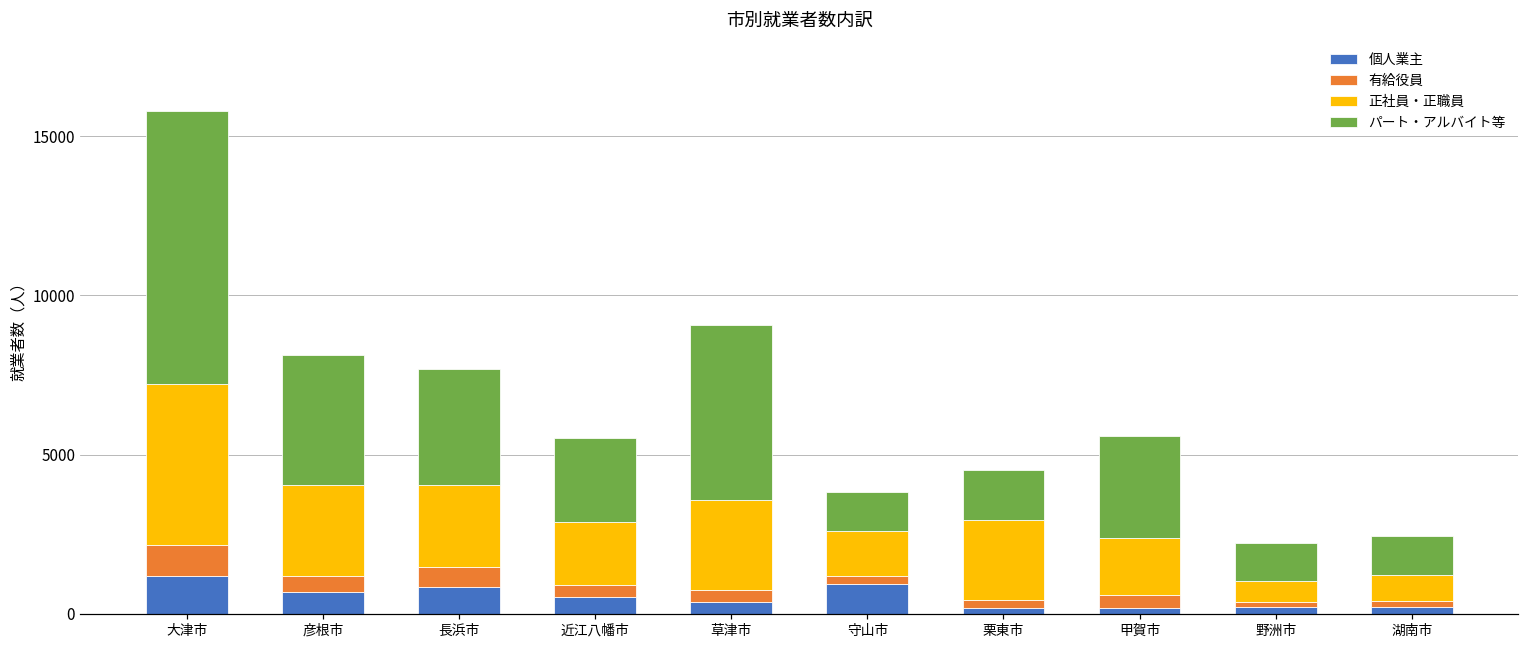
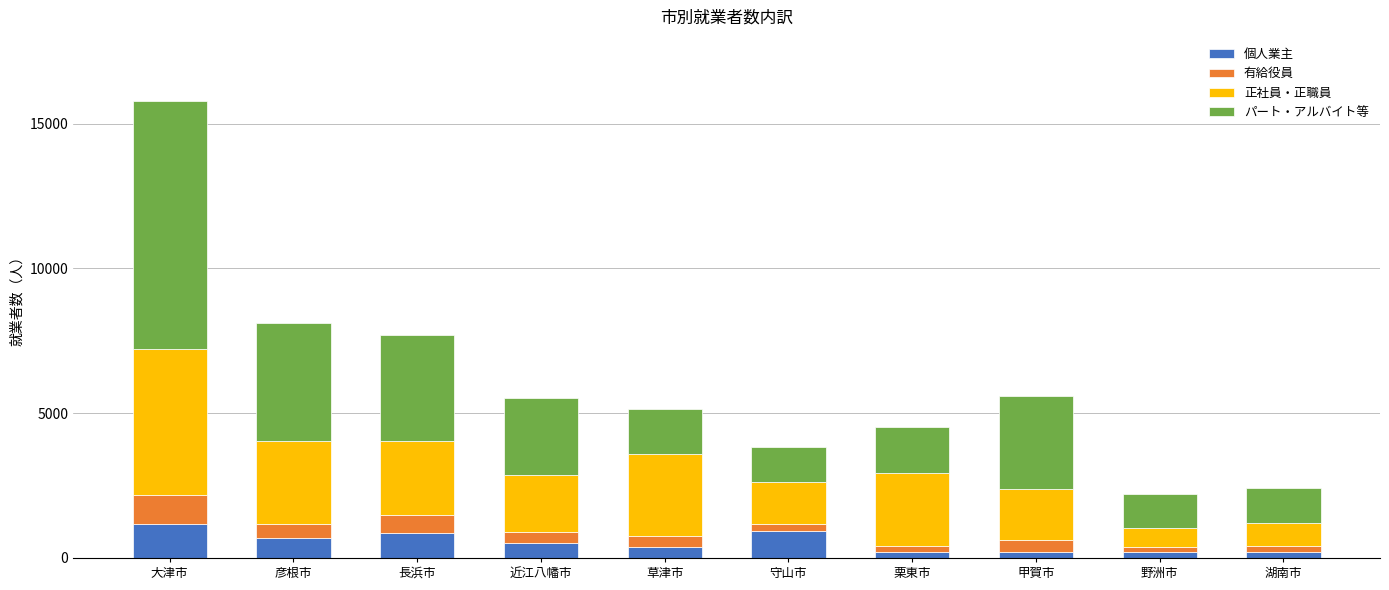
  {
    "個人業主": {
      "大津市": 1200,
      "彦根市": 700,
      "長浜市": 800,
      "近江八幡市": 500,
      "草津市": 400,
      "守山市": 900,
      "栗東市": 200,
      "甲賀市": 200,
      "野洲市": 200,
      "湖南市": 200
    },
    "有給役員": {
      "大津市": 1000,
      "彦根市": 500,
      "長浜市": 600,
      "近江八幡市": 400,
      "草津市": 400,
      "守山市": 200,
      "栗東市": 200,
      "甲賀市": 400,
      "野洲市": 200,
      "湖南市": 200
    },
    "正社員・正職員": {
      "大津市": 5000,
      "彦根市": 2900,
      "長浜市": 2600,
      "近江八幡市": 2000,
      "草津市": 2800,
      "守山市": 1400,
      "栗東市": 2500,
      "甲賀市": 1800,
      "野洲市": 700,
      "湖南市": 800
    },
    "パート・アルバイト等": {
      "大津市": 8600,
      "彦根市": 4100,
      "長浜市": 3700,
      "近江八幡市": 2700,
-     "草津市": 5500,
+     "草津市": 1600,
      "守山市": 1200,
      "栗東市": 1600,
      "甲賀市": 3200,
      "野洲市": 1200,
      "湖南市": 1200
    }
  }
